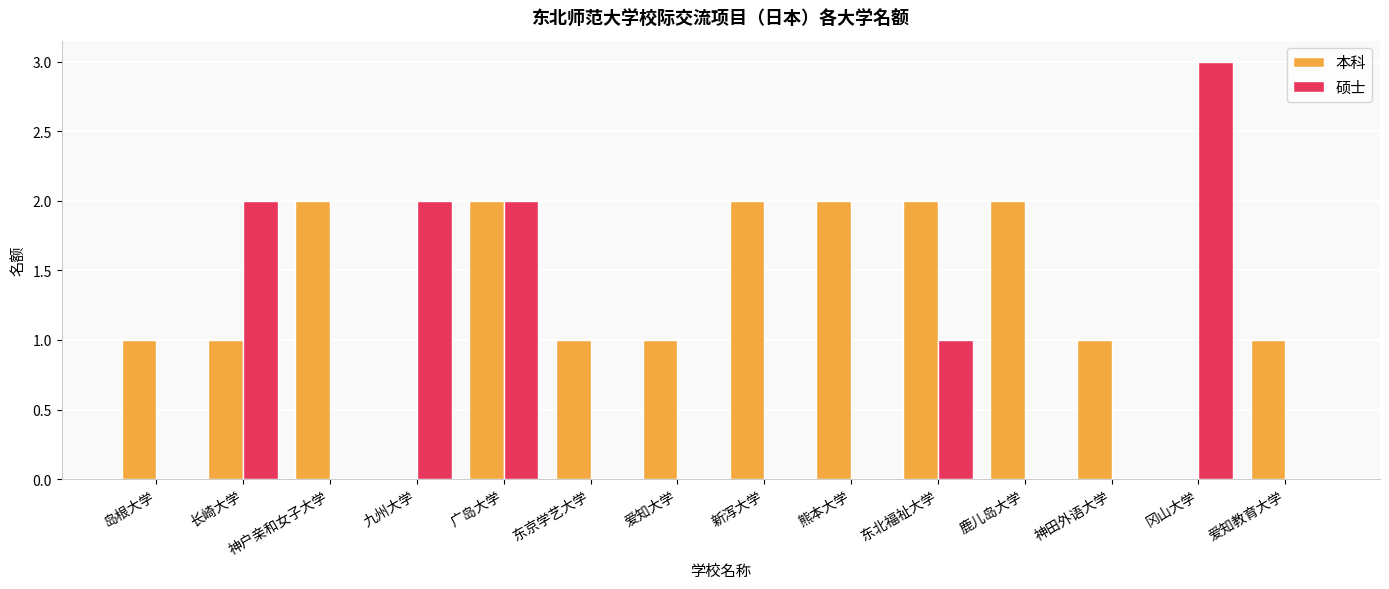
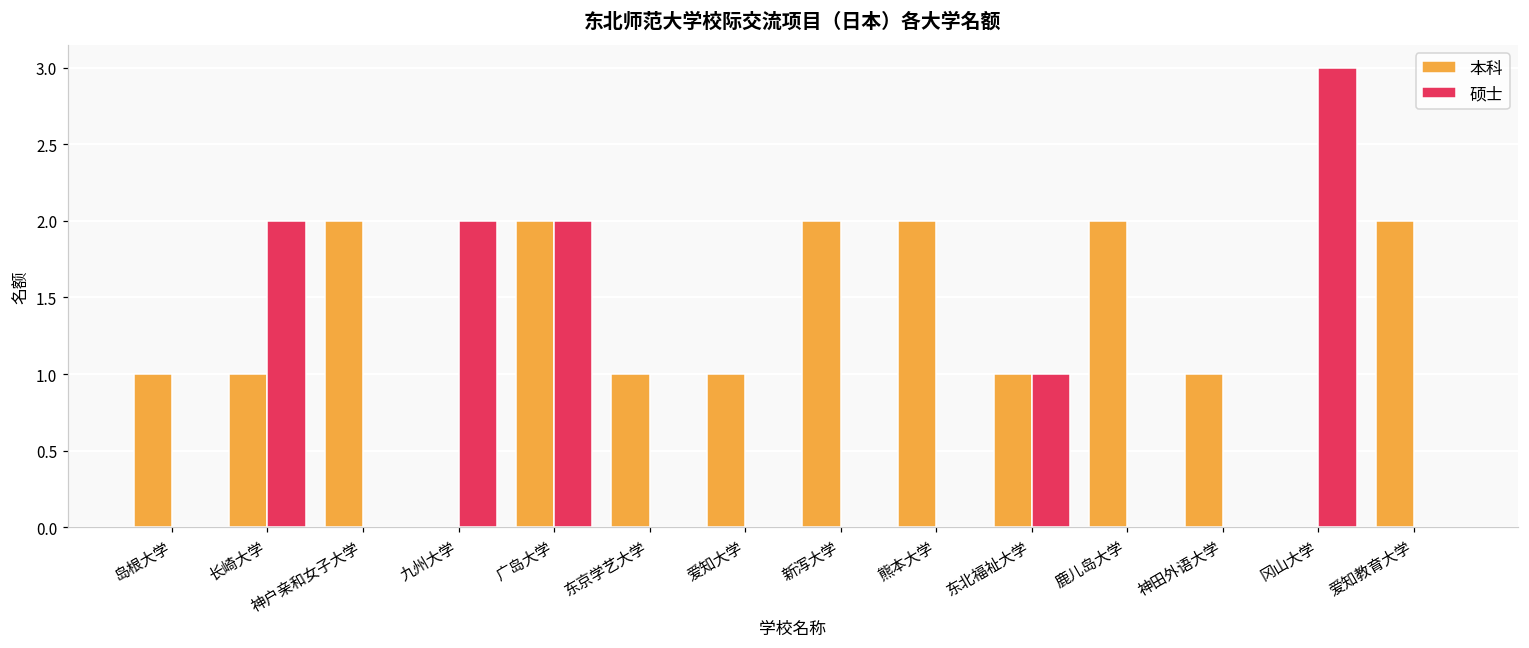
  {
    "本科": {
      "岛根大学": 1,
      "长崎大学": 1,
      "神户亲和女子大学": 2,
      "九州大学": 0,
      "广岛大学": 2,
      "东京学艺大学": 1,
      "爱知大学": 1,
      "新泻大学": 2,
      "熊本大学": 2,
-     "东北福祉大学": 2,
+     "东北福祉大学": 1,
      "鹿儿岛大学": 2,
      "神田外语大学": 1,
      "冈山大学": 0,
-     "爱知教育大学": 1
+     "爱知教育大学": 2
    },
    "硕士": {
      "岛根大学": 0,
      "长崎大学": 2,
      "神户亲和女子大学": 0,
      "九州大学": 2,
      "广岛大学": 2,
      "东京学艺大学": 0,
      "爱知大学": 0,
      "新泻大学": 0,
      "熊本大学": 0,
      "东北福祉大学": 1,
      "鹿儿岛大学": 0,
      "神田外语大学": 0,
      "冈山大学": 3,
      "爱知教育大学": 0
    }
  }
